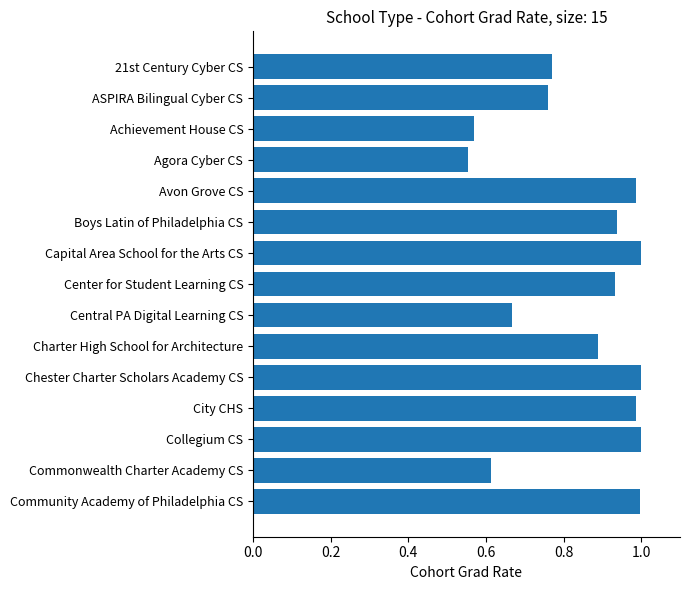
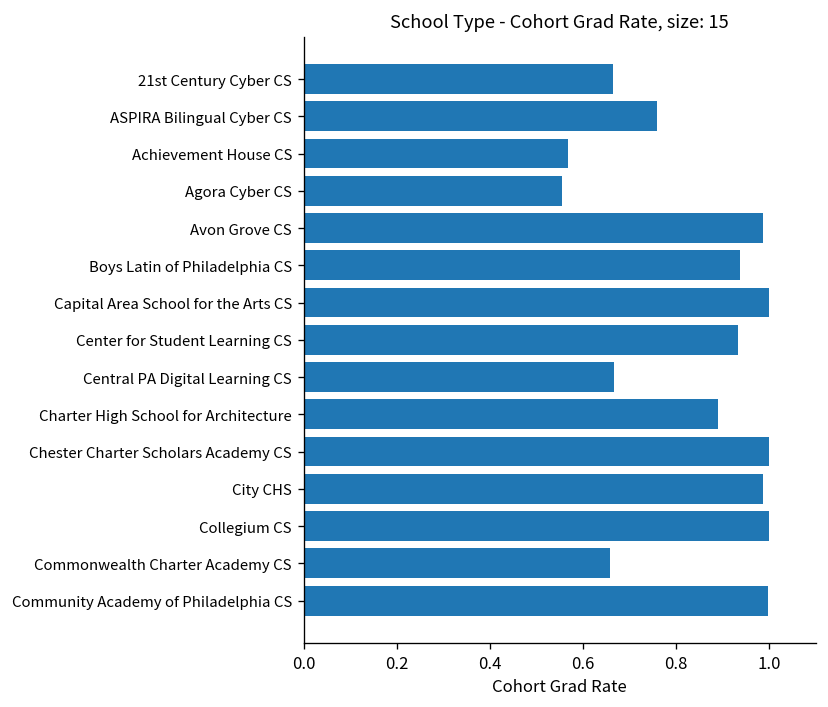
  {
-   "21st Century Cyber CS": 0.77,
+   "21st Century Cyber CS": 0.66,
    "ASPIRA Bilingual Cyber CS": 0.76,
    "Achievement House CS": 0.57,
    "Agora Cyber CS": 0.55,
    "Avon Grove CS": 0.99,
    "Boys Latin of Philadelphia CS": 0.94,
    "Capital Area School for the Arts CS": 1.00,
    "Center for Student Learning CS": 0.93,
    "Central PA Digital Learning CS": 0.67,
    "Charter High School for Architecture": 0.89,
    "Chester Charter Scholars Academy CS": 1.00,
    "City CHS": 0.99,
    "Collegium CS": 1.00,
-   "Commonwealth Charter Academy CS": 0.61,
+   "Commonwealth Charter Academy CS": 0.66,
    "Community Academy of Philadelphia CS": 1.00
  }
